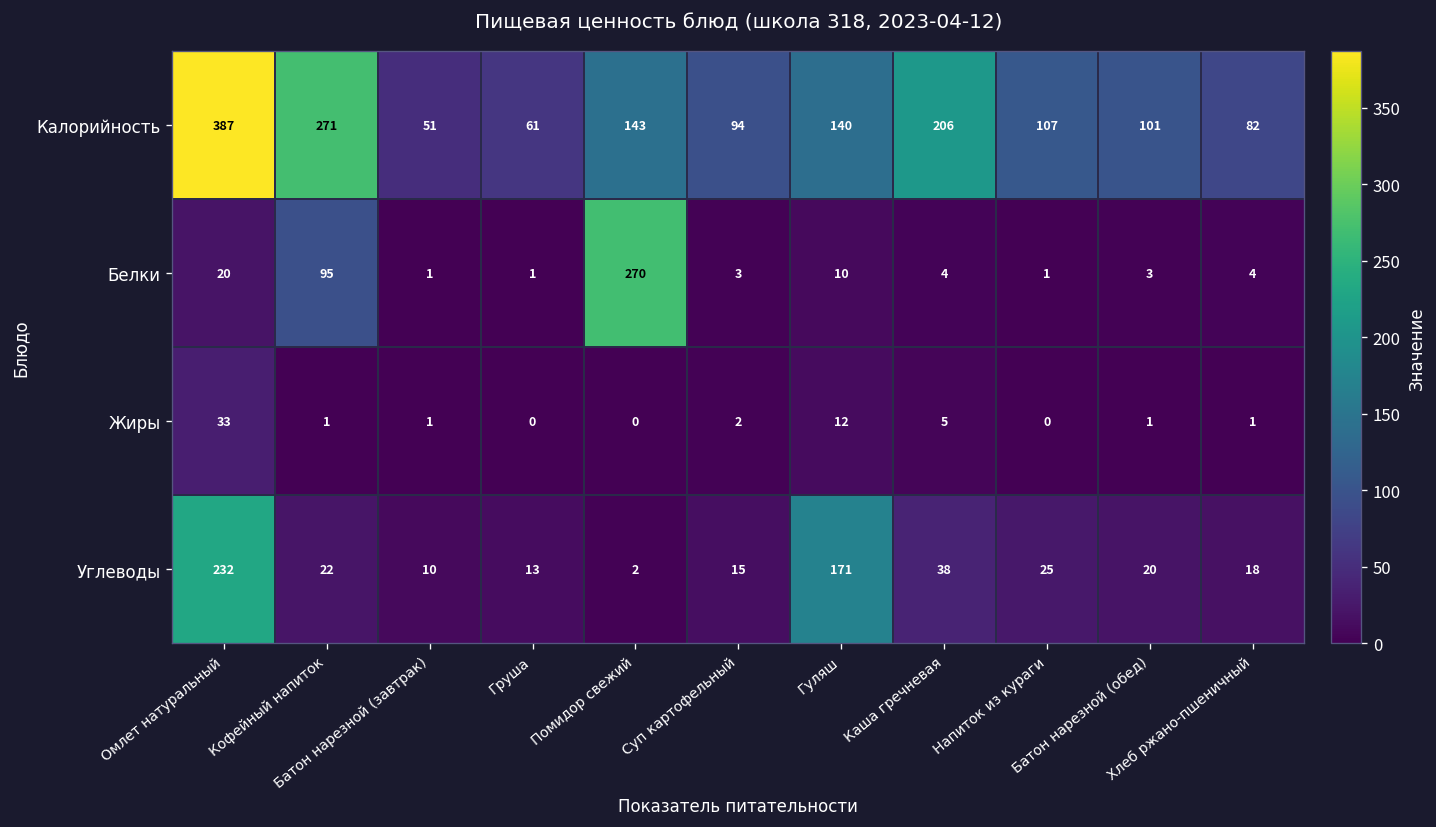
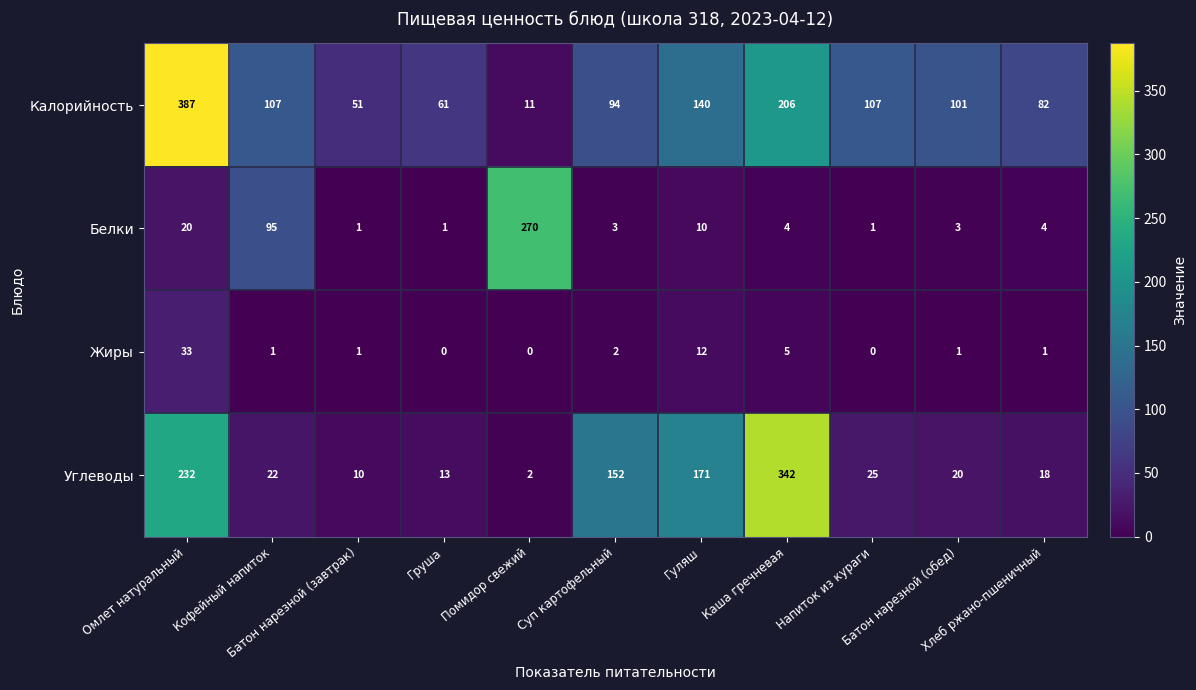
  {
    "Калорийность": {
      "Омлет натуральный": 387,
-     "Кофейный напиток": 271,
+     "Кофейный напиток": 107,
      "Батон нарезной (завтрак)": 51,
      "Груша": 61,
-     "Помидор свежий": 143,
+     "Помидор свежий": 11,
      "Суп картофельный": 94,
      "Гуляш": 140,
      "Каша гречневая": 206,
      "Напиток из кураги": 107,
      "Батон нарезной (обед)": 101,
      "Хлеб ржано-пшеничный": 82
    },
    "Белки": {
      "Омлет натуральный": 20,
      "Кофейный напиток": 95,
      "Батон нарезной (завтрак)": 1,
      "Груша": 1,
      "Помидор свежий": 270,
      "Суп картофельный": 3,
      "Гуляш": 10,
      "Каша гречневая": 4,
      "Напиток из кураги": 1,
      "Батон нарезной (обед)": 3,
      "Хлеб ржано-пшеничный": 4
    },
    "Жиры": {
      "Омлет натуральный": 33,
      "Кофейный напиток": 1,
      "Батон нарезной (завтрак)": 1,
      "Груша": 0,
      "Помидор свежий": 0,
      "Суп картофельный": 2,
      "Гуляш": 12,
      "Каша гречневая": 5,
      "Напиток из кураги": 0,
      "Батон нарезной (обед)": 1,
      "Хлеб ржано-пшеничный": 1
    },
    "Углеводы": {
      "Омлет натуральный": 232,
      "Кофейный напиток": 22,
      "Батон нарезной (завтрак)": 10,
      "Груша": 13,
      "Помидор свежий": 2,
-     "Суп картофельный": 15,
+     "Суп картофельный": 152,
      "Гуляш": 171,
-     "Каша гречневая": 38,
+     "Каша гречневая": 342,
      "Напиток из кураги": 25,
      "Батон нарезной (обед)": 20,
      "Хлеб ржано-пшеничный": 18
    }
  }
